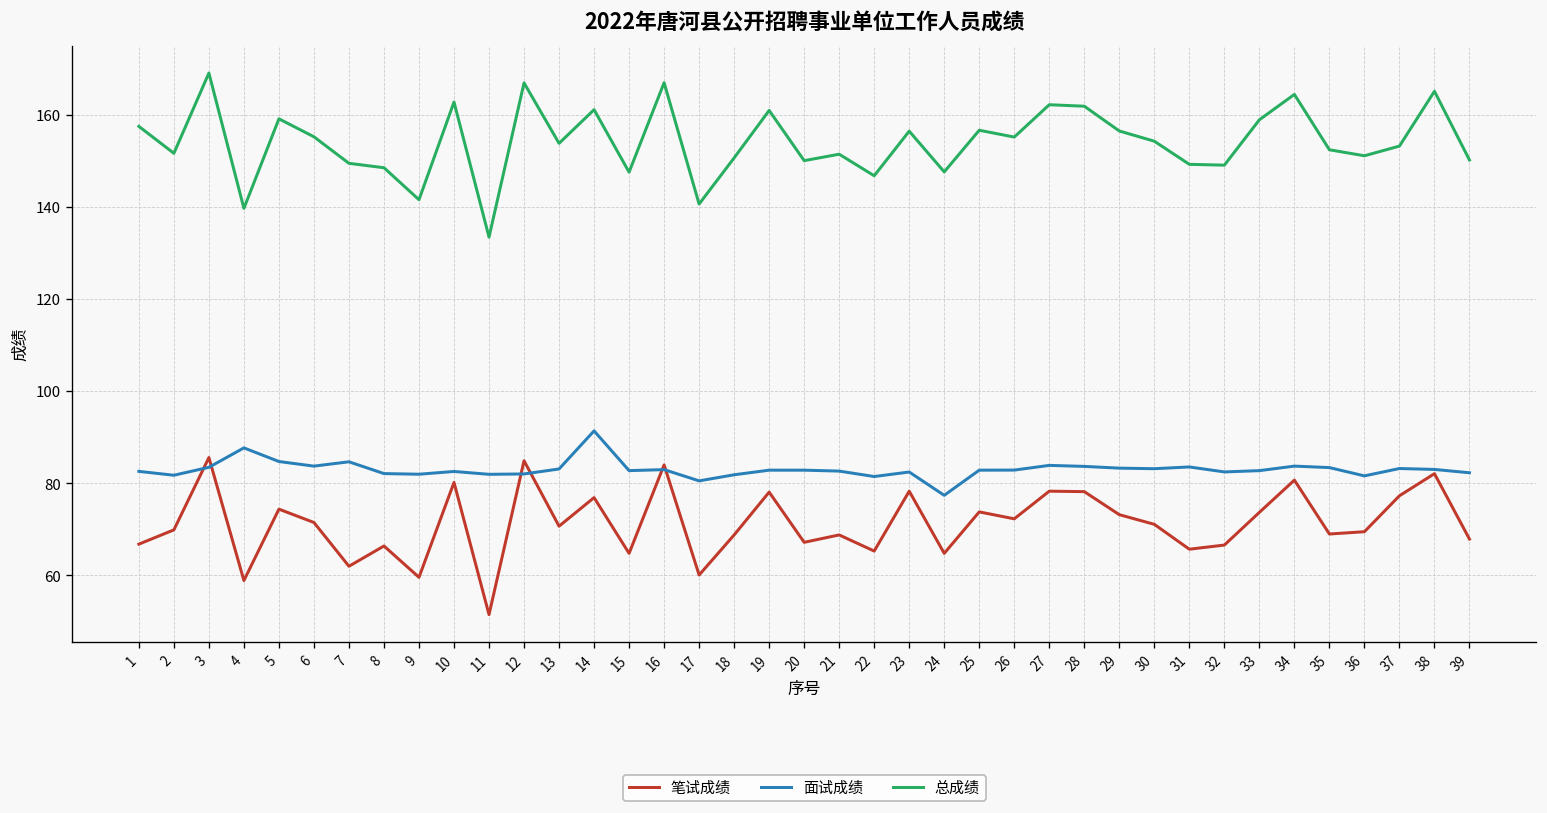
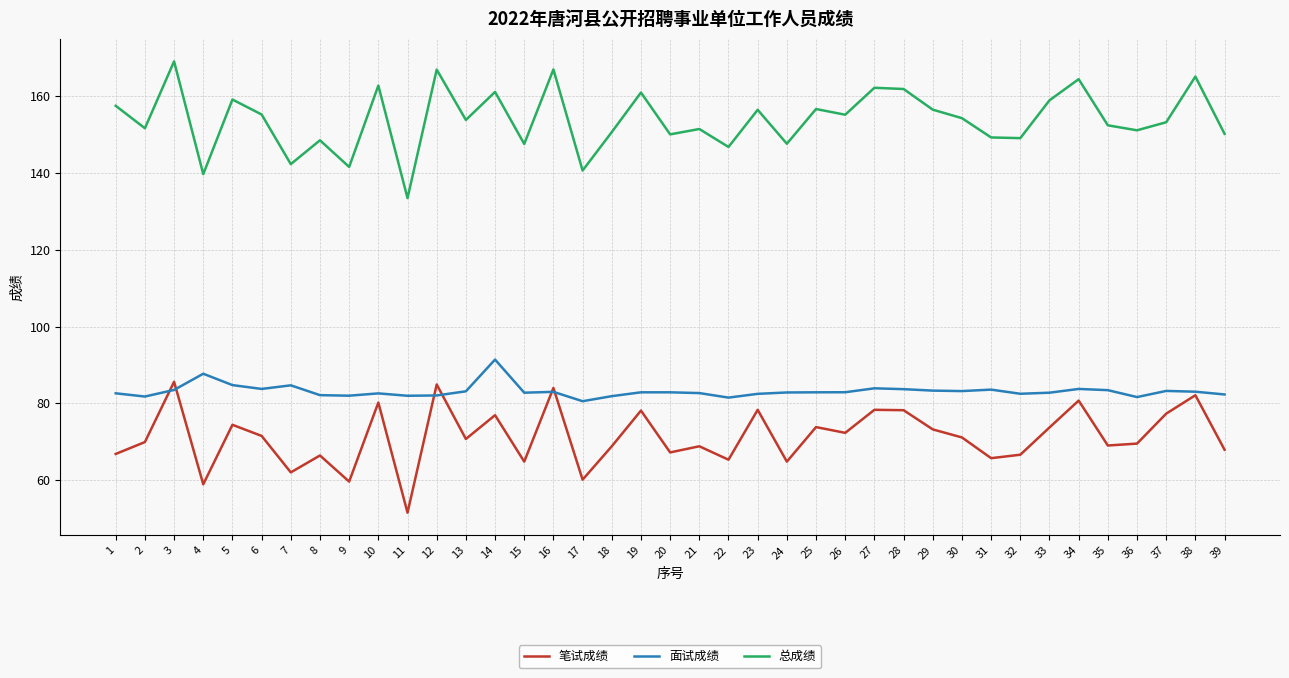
  {
    "笔试成绩": {
      "1": 67,
      "2": 70,
      "3": 86,
      "4": 59,
      "5": 74,
      "6": 72,
      "7": 62,
      "8": 66,
      "9": 60,
      "10": 80,
      "11": 52,
      "12": 85,
      "13": 71,
      "14": 77,
      "15": 65,
      "16": 84,
      "17": 60,
      "18": 69,
      "19": 78,
      "20": 67,
      "21": 69,
      "22": 65,
      "23": 78,
      "24": 65,
      "25": 74,
      "26": 72,
      "27": 78,
      "28": 78,
      "29": 73,
      "30": 71,
      "31": 66,
      "32": 67,
      "33": 74,
      "34": 81,
      "35": 69,
      "36": 70,
      "37": 77,
      "38": 82,
      "39": 68
    },
    "面试成绩": {
      "1": 83,
      "2": 82,
      "3": 83,
      "4": 88,
      "5": 85,
      "6": 84,
      "7": 85,
      "8": 82,
      "9": 82,
      "10": 83,
      "11": 82,
      "12": 82,
      "13": 83,
      "14": 91,
      "15": 83,
      "16": 83,
      "17": 81,
      "18": 82,
      "19": 83,
      "20": 83,
      "21": 83,
      "22": 81,
      "23": 82,
-     "24": 77,
+     "24": 83,
      "25": 83,
      "26": 83,
      "27": 84,
      "28": 84,
      "29": 83,
      "30": 83,
      "31": 84,
      "32": 82,
      "33": 83,
      "34": 84,
      "35": 83,
      "36": 82,
      "37": 83,
      "38": 83,
      "39": 82
    },
    "总成绩": {
      "1": 158,
      "2": 152,
      "3": 169,
      "4": 140,
      "5": 159,
      "6": 155,
-     "7": 149,
+     "7": 142,
      "8": 149,
      "9": 142,
      "10": 163,
      "11": 133,
      "12": 167,
      "13": 154,
      "14": 161,
      "15": 148,
      "16": 167,
      "17": 141,
      "18": 151,
      "19": 161,
      "20": 150,
      "21": 151,
      "22": 147,
      "23": 156,
      "24": 148,
      "25": 157,
      "26": 155,
      "27": 162,
      "28": 162,
      "29": 157,
      "30": 154,
      "31": 149,
      "32": 149,
      "33": 159,
      "34": 164,
      "35": 152,
      "36": 151,
      "37": 153,
      "38": 165,
      "39": 150
    }
  }
